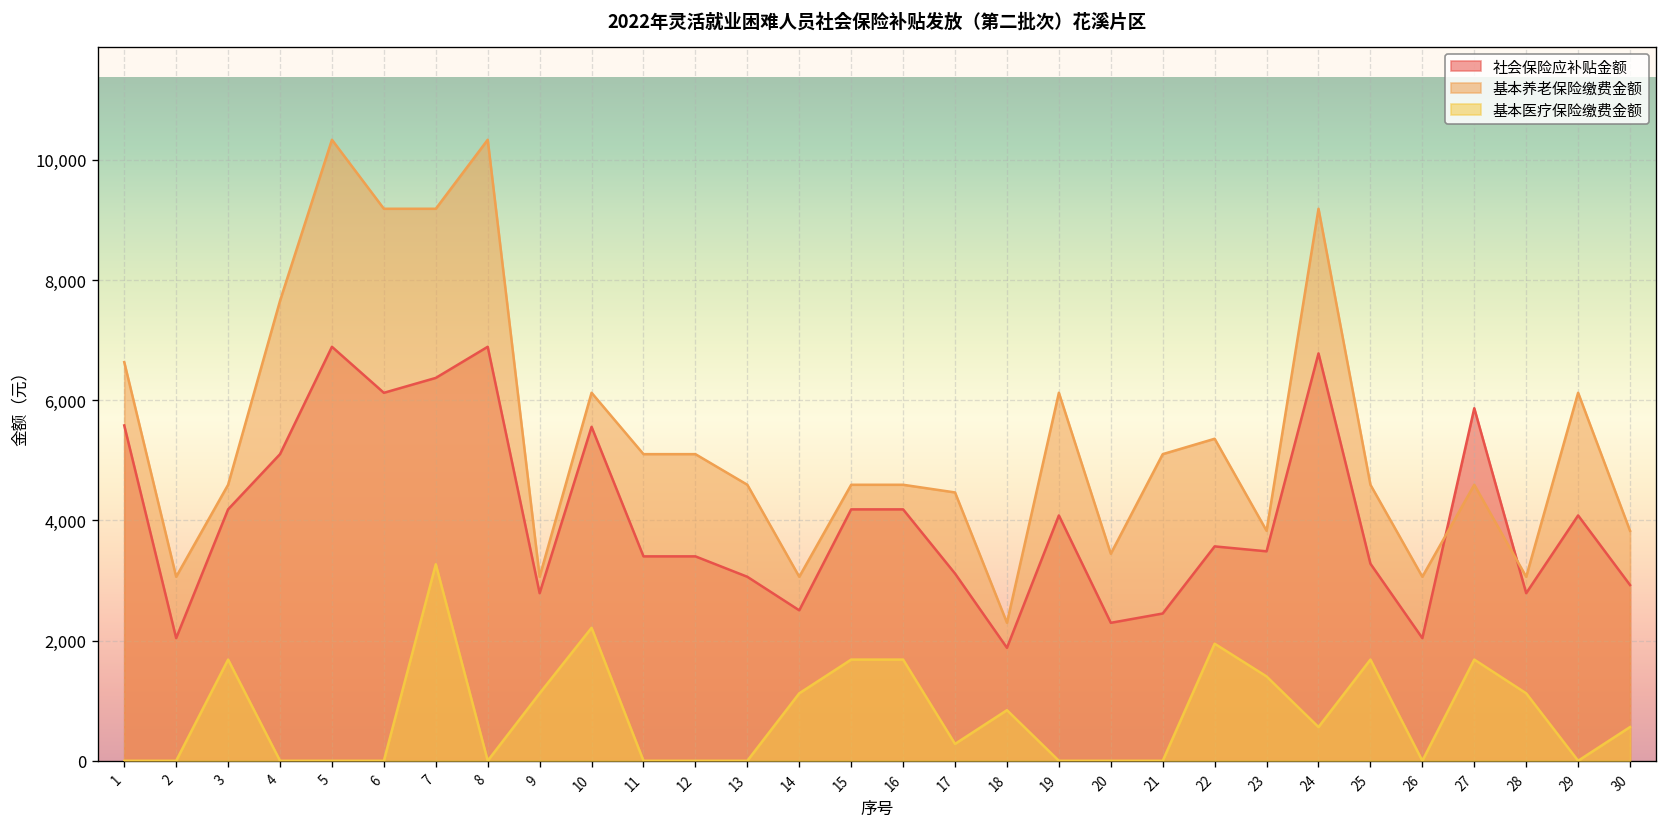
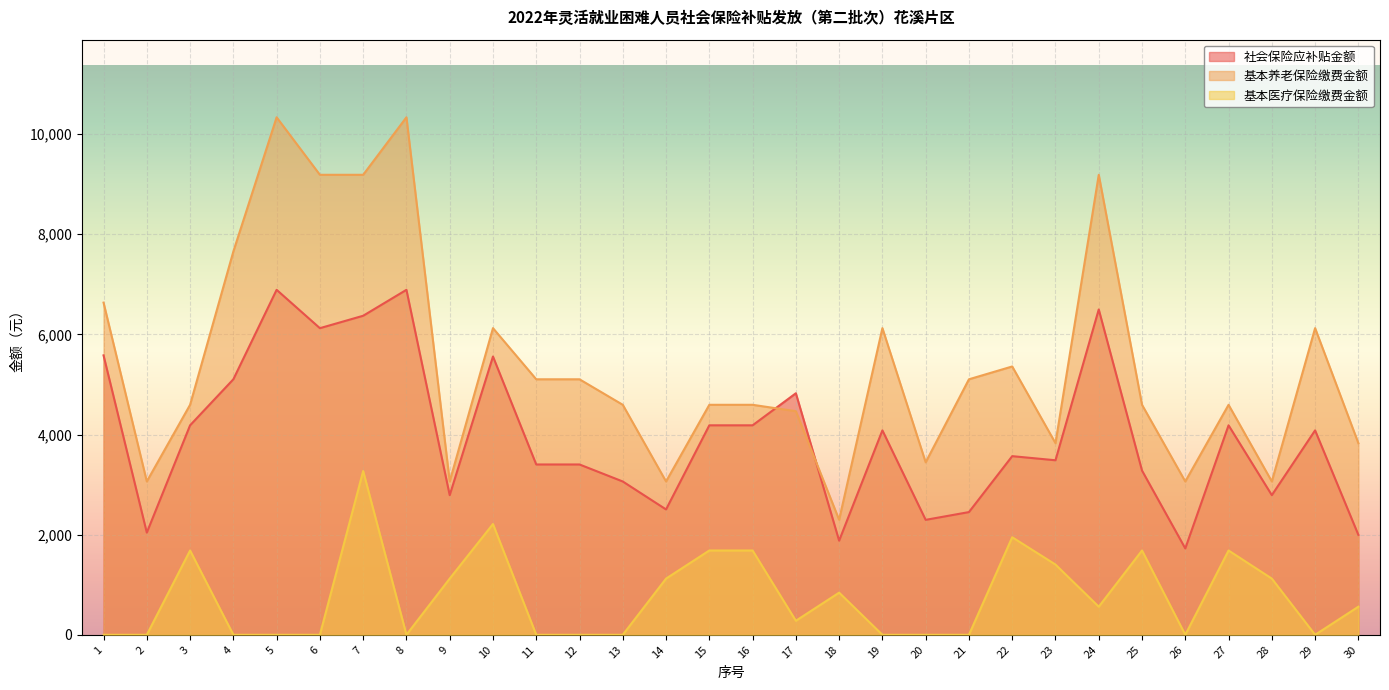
  {
    "社会保险应补贴金额": {
      "1": "5,600",
      "2": "2,000",
      "3": "4,200",
      "4": "5,100",
      "5": "6,900",
      "6": "6,100",
      "7": "6,400",
      "8": "6,900",
      "9": "2,800",
      "10": "5,600",
      "11": "3,400",
      "12": "3,400",
      "13": "3,100",
      "14": "2,500",
      "15": "4,200",
      "16": "4,200",
-     "17": "3,100",
+     "17": "4,800",
      "18": "1,900",
      "19": "4,100",
      "20": "2,300",
      "21": "2,500",
      "22": "3,600",
      "23": "3,500",
-     "24": "6,800",
+     "24": "6,500",
      "25": "3,300",
-     "26": "2,000",
-     "27": "5,900",
+     "26": "1,700",
+     "27": "4,200",
      "28": "2,800",
      "29": "4,100",
-     "30": "2,900"
+     "30": "2,000"
    }
  }
